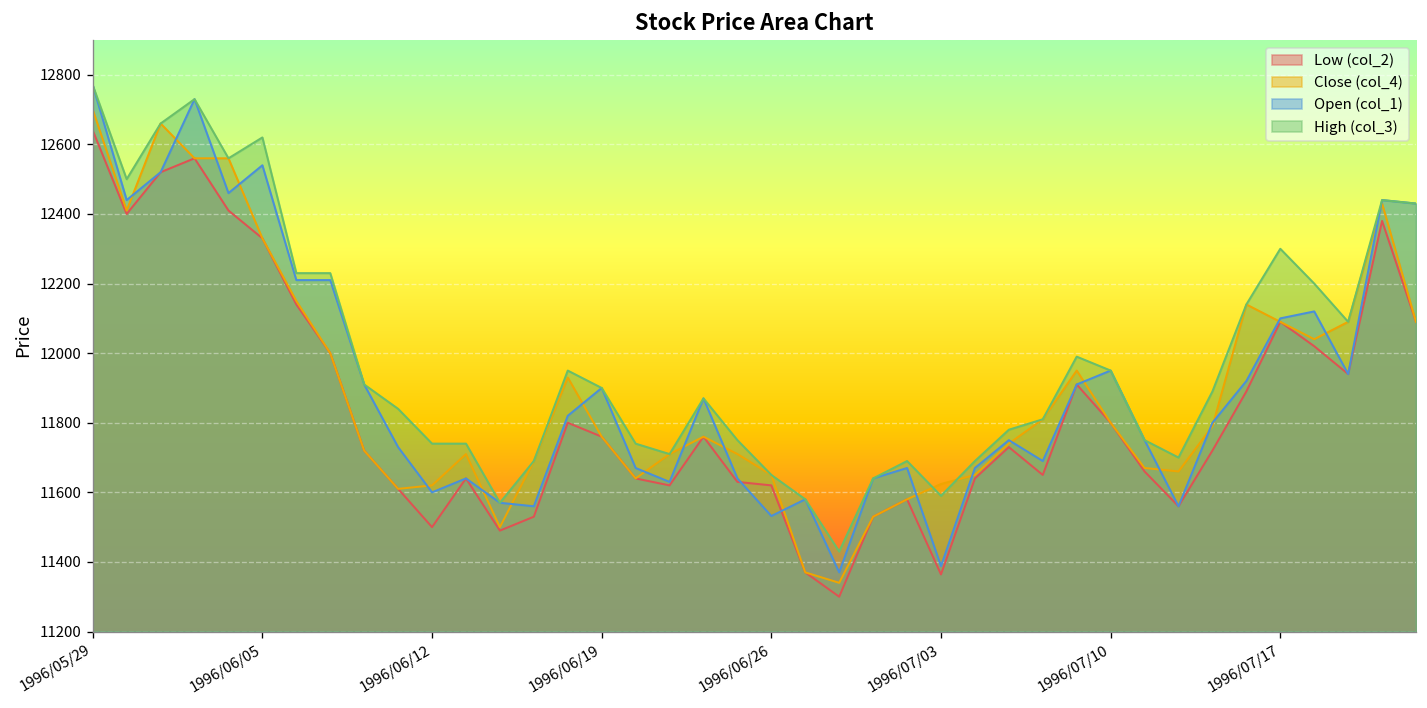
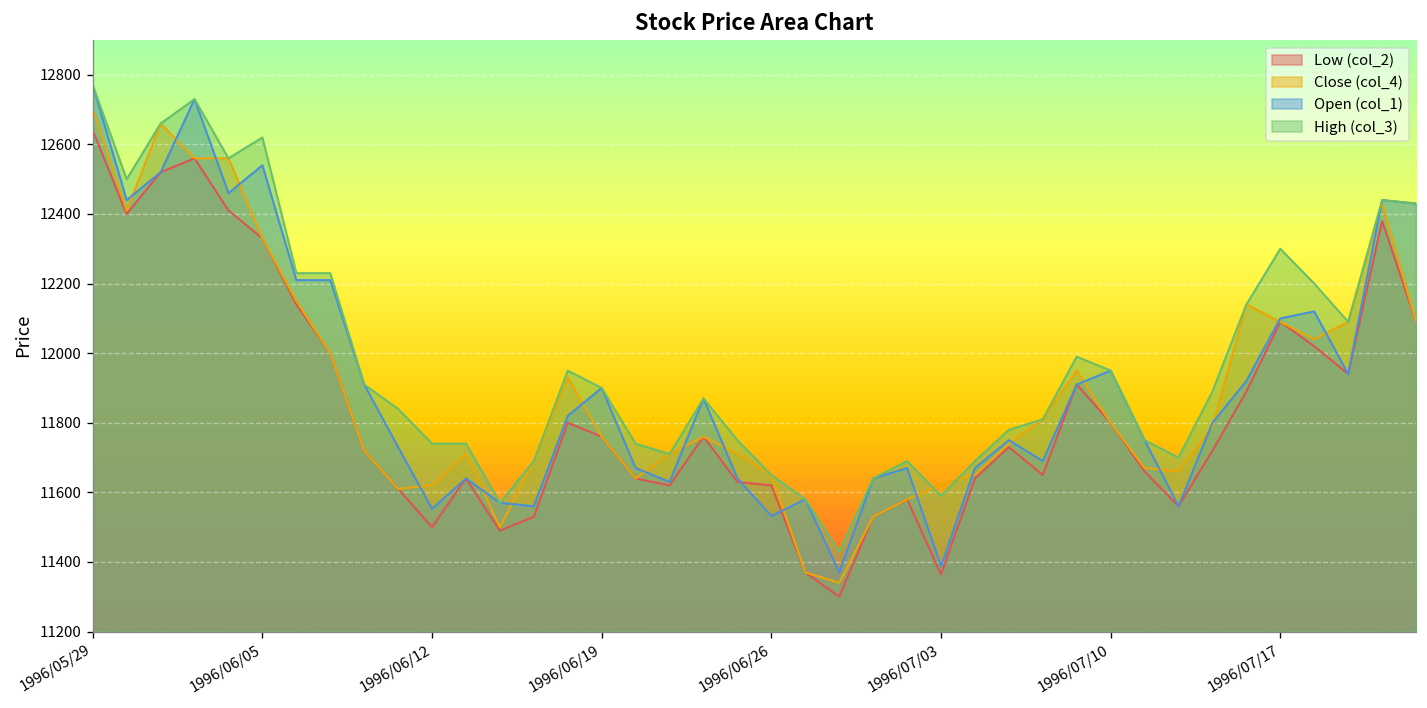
  {
    "Low (col_2)": {
      "1996/05/29": 12640,
      "1996/06/12": 11500,
      "1996/06/26": 11620,
      "1996/07/03": 11360
    },
    "Close (col_4)": {
      "1996/05/29": 12700,
      "1996/06/12": 11620,
      "1996/07/03": 11620
    },
    "Open (col_1)": {
      "1996/06/05": 12540,
-     "1996/06/12": 11600,
+     "1996/06/12": 11550,
      "1996/06/26": 11530,
      "1996/07/03": 11390,
      "1996/07/17": 12100
    },
    "High (col_3)": {
      "1996/06/05": 12620,
      "1996/06/12": 11740,
      "1996/07/03": 11590,
      "1996/07/17": 12300
    }
  }
